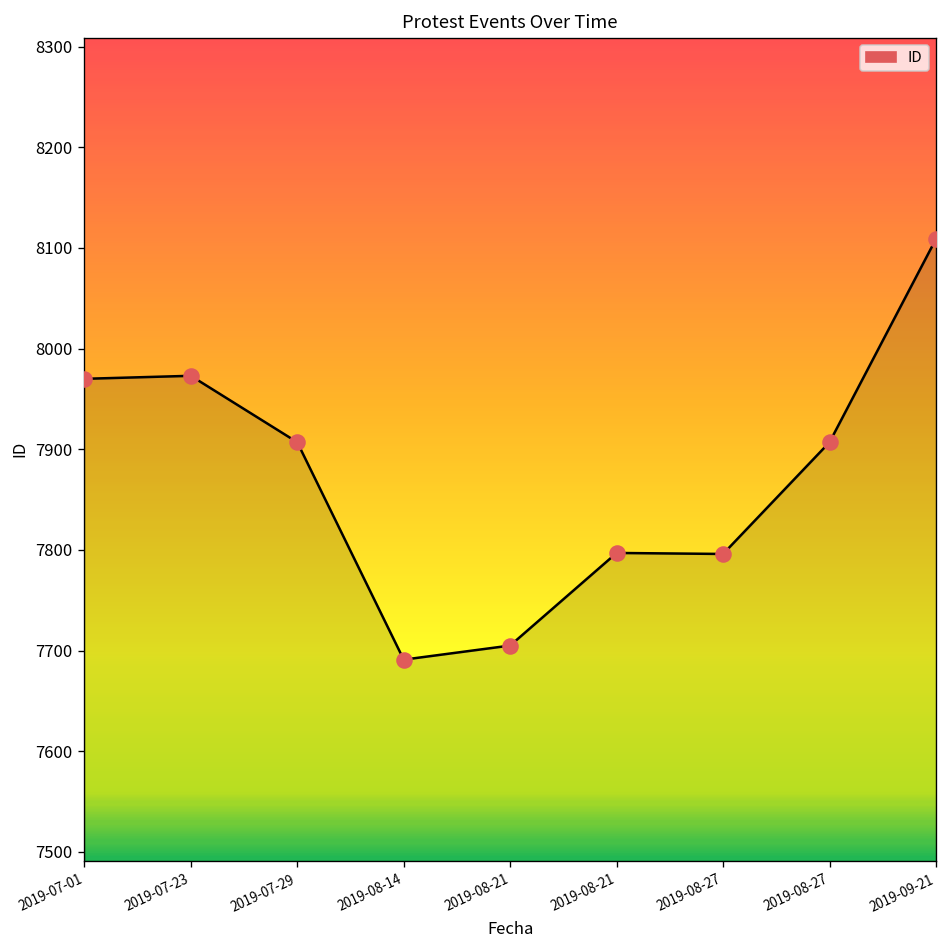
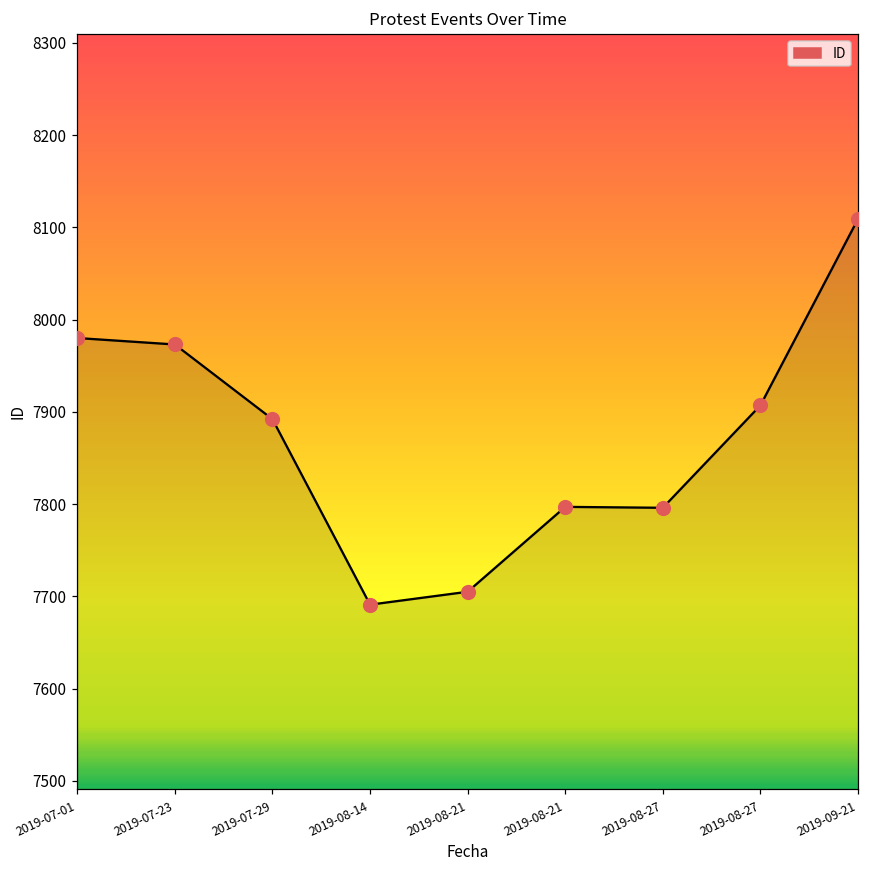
  {
-   "2019-07-01": 7970,
+   "2019-07-01": 7980,
    "2019-07-23": 7970,
-   "2019-07-29": 7910,
+   "2019-07-29": 7890,
    "2019-08-14": 7690,
    "2019-09-21": 8110
  }
